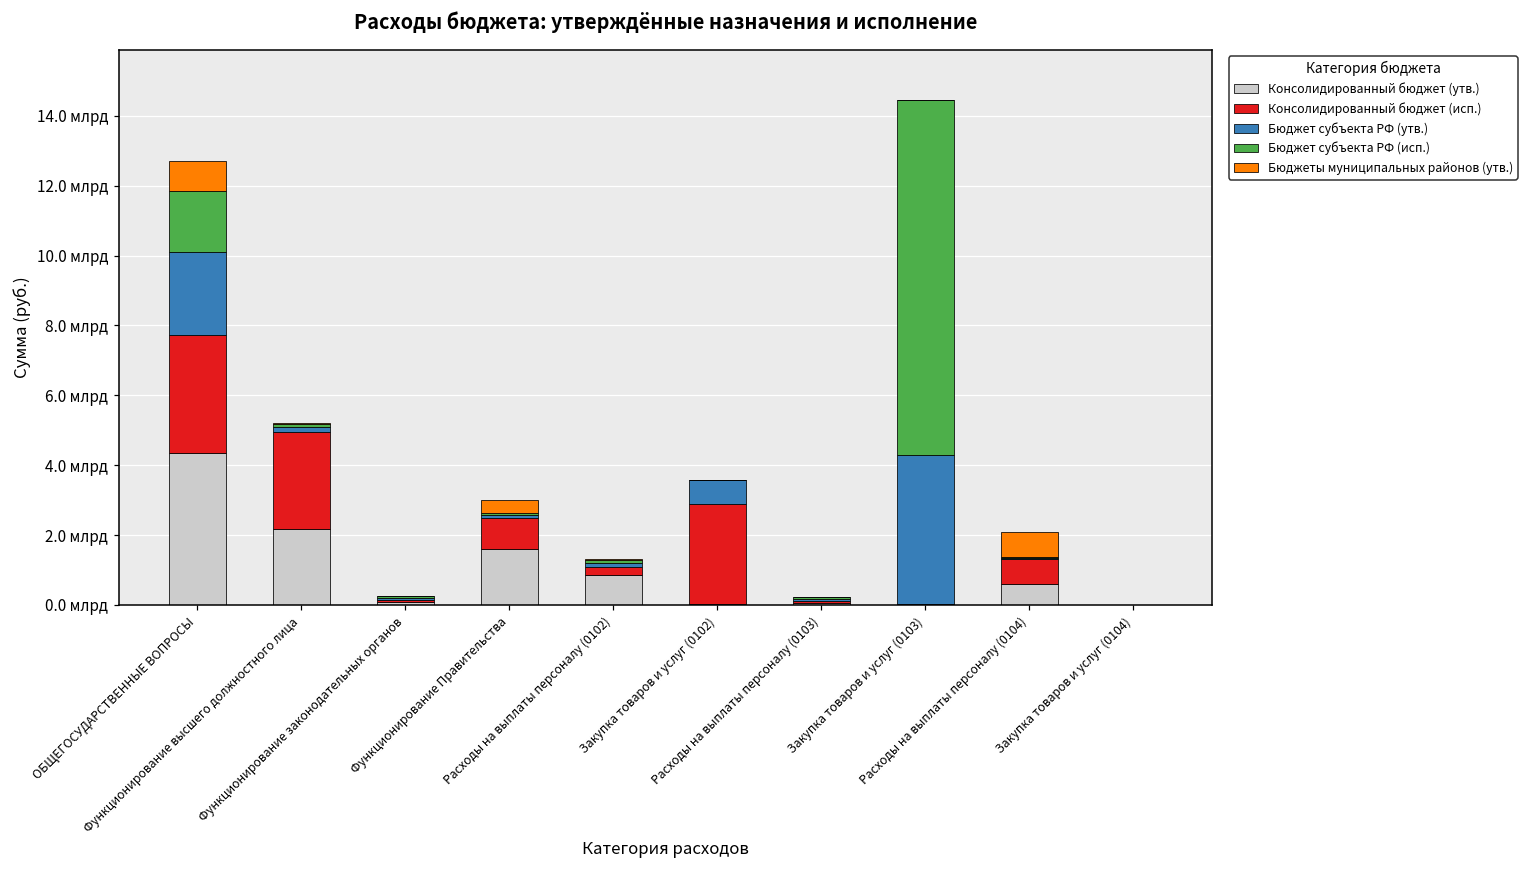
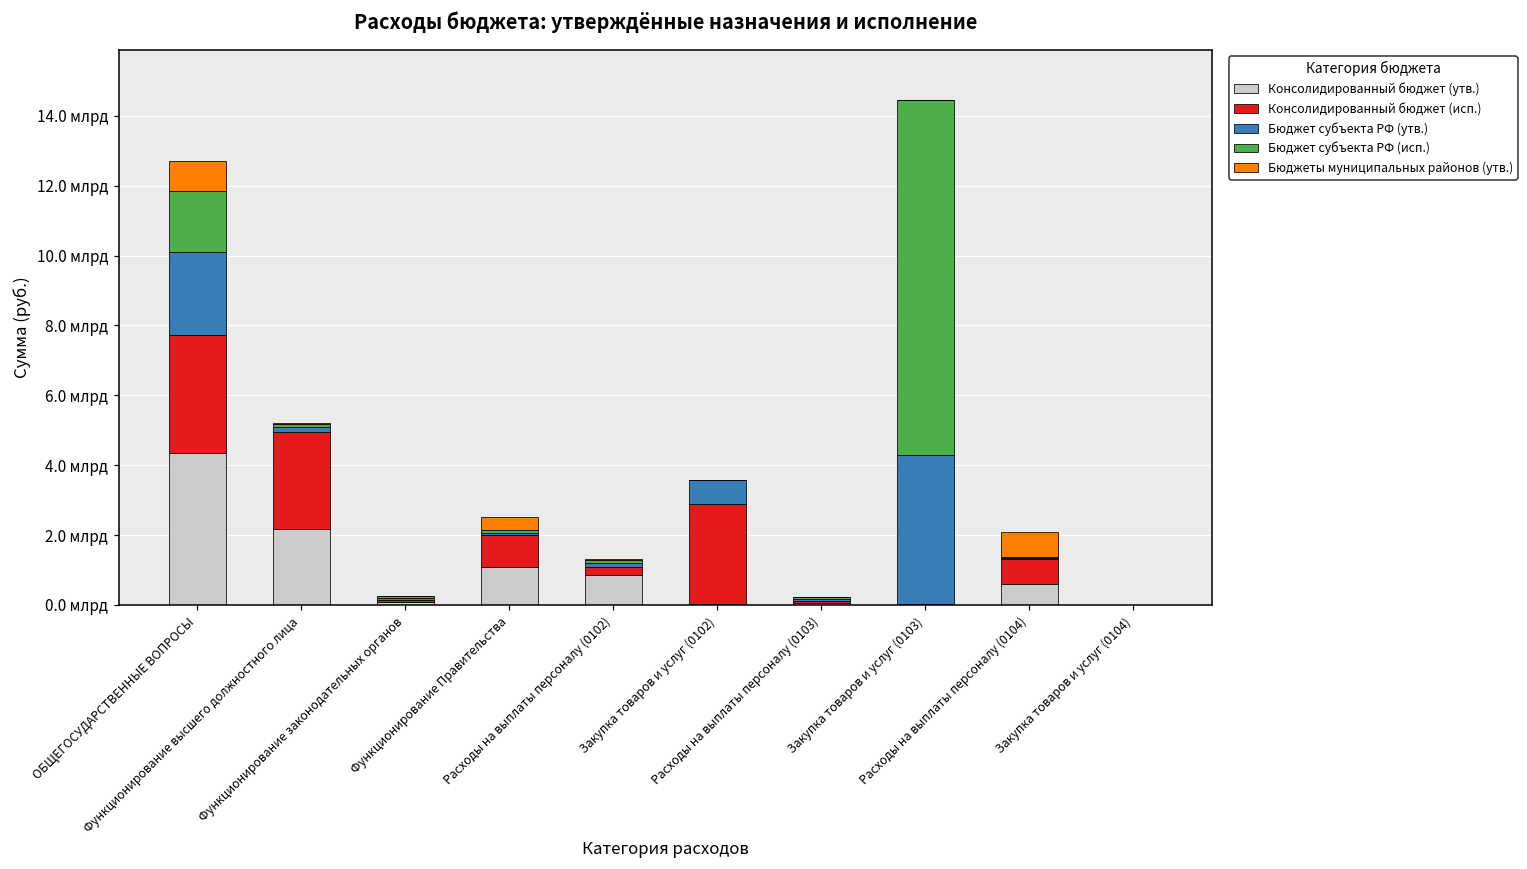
  {
    "Консолидированный бюджет (утв.)": {
      "ОБЩЕГОСУДАРСТВЕННЫЕ ВОПРОСЫ": "4.4 млрд",
      "Функционирование высшего должностного лица": "2.2 млрд",
-     "Функционирование Правительства": "1.6 млрд",
+     "Функционирование Правительства": "1.1 млрд",
      "Расходы на выплаты персоналу (0102)": "0.9 млрд",
      "Расходы на выплаты персоналу (0104)": "0.6 млрд",
      "Закупка товаров и услуг (0104)": "0.0 млрд"
    },
    "Консолидированный бюджет (исп.)": {
      "ОБЩЕГОСУДАРСТВЕННЫЕ ВОПРОСЫ": "3.4 млрд",
      "Функционирование высшего должностного лица": "2.8 млрд",
      "Функционирование Правительства": "0.9 млрд",
      "Расходы на выплаты персоналу (0102)": "0.2 млрд",
      "Закупка товаров и услуг (0102)": "2.9 млрд",
      "Расходы на выплаты персоналу (0104)": "0.7 млрд",
      "Закупка товаров и услуг (0104)": "0.0 млрд"
    },
    "Бюджет субъекта РФ (утв.)": {
      "ОБЩЕГОСУДАРСТВЕННЫЕ ВОПРОСЫ": "2.4 млрд",
      "Функционирование высшего должностного лица": "0.1 млрд",
      "Расходы на выплаты персоналу (0102)": "0.1 млрд",
      "Закупка товаров и услуг (0102)": "0.7 млрд",
      "Закупка товаров и услуг (0103)": "4.3 млрд",
      "Закупка товаров и услуг (0104)": "0.0 млрд"
    },
    "Бюджет субъекта РФ (исп.)": {
      "ОБЩЕГОСУДАРСТВЕННЫЕ ВОПРОСЫ": "1.8 млрд",
      "Функционирование высшего должностного лица": "0.1 млрд",
      "Расходы на выплаты персоналу (0102)": "0.1 млрд",
      "Закупка товаров и услуг (0103)": "10.2 млрд",
      "Закупка товаров и услуг (0104)": "0.0 млрд"
    },
    "Бюджеты муниципальных районов (утв.)": {
      "ОБЩЕГОСУДАРСТВЕННЫЕ ВОПРОСЫ": "0.8 млрд",
      "Функционирование Правительства": "0.4 млрд",
      "Закупка товаров и услуг (0102)": "0.0 млрд",
      "Расходы на выплаты персоналу (0103)": "0.0 млрд",
      "Расходы на выплаты персоналу (0104)": "0.7 млрд",
      "Закупка товаров и услуг (0104)": "0.0 млрд"
    }
  }
